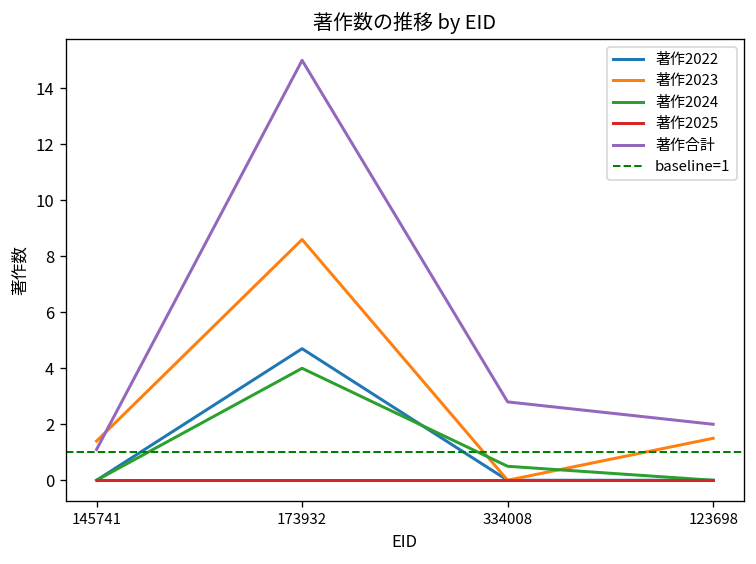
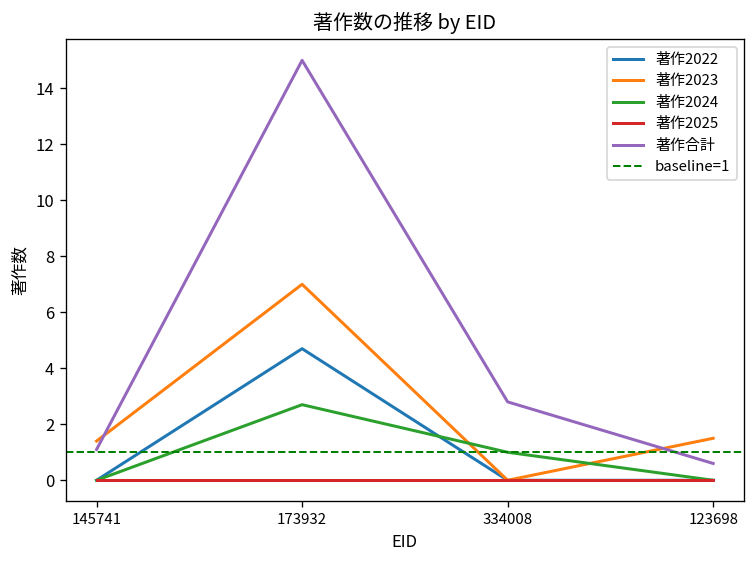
  {
    "著作2022": {
      "173932": 4.7
    },
    "著作2023": {
      "145741": 1.4,
-     "173932": 8.6,
+     "173932": 7.0,
      "123698": 1.5
    },
    "著作2024": {
-     "173932": 4.0,
-     "334008": 0.5
+     "173932": 2.7,
+     "334008": 1.0
    },
    "著作2025": {
      "173932": 0.0
    },
    "著作合計": {
      "145741": 1.1,
      "173932": 15.0,
      "334008": 2.8,
-     "123698": 2.0
+     "123698": 0.6
    }
  }
